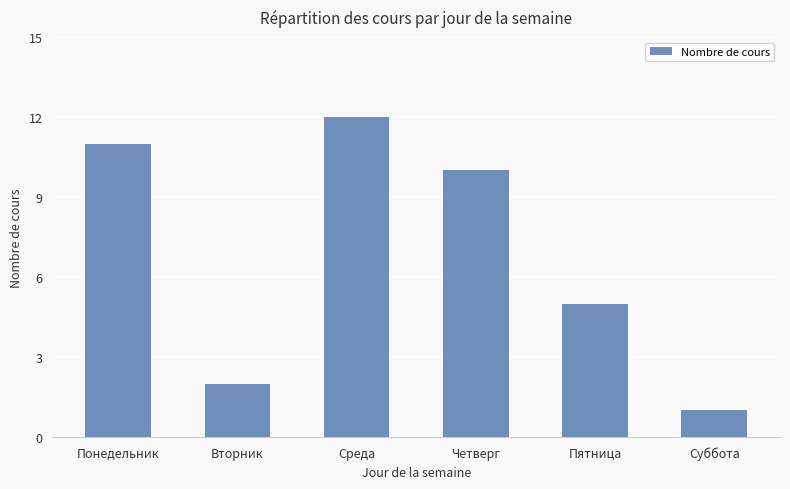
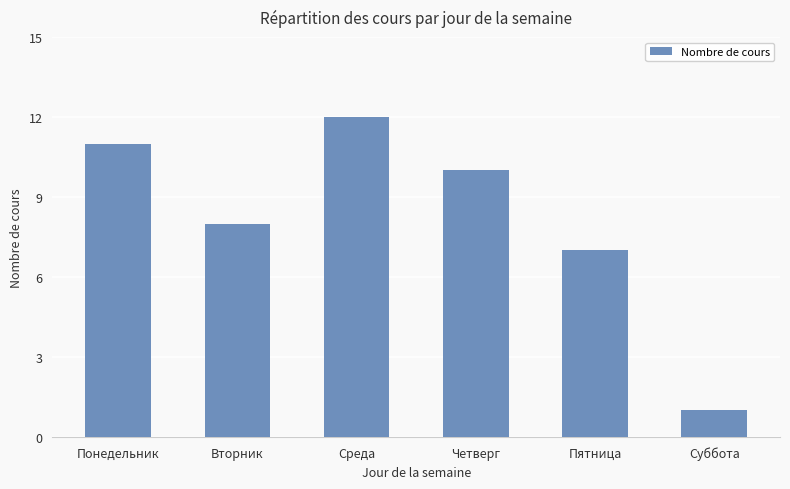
  {
    "Понедельник": 11,
-   "Вторник": 2,
+   "Вторник": 8,
    "Среда": 12,
    "Четверг": 10,
-   "Пятница": 5,
+   "Пятница": 7,
    "Суббота": 1
  }
